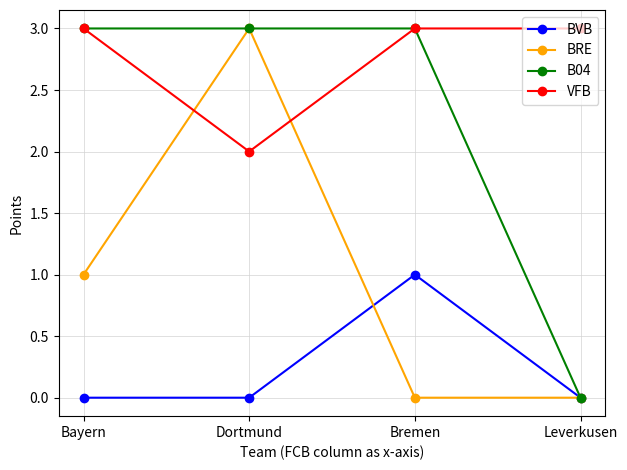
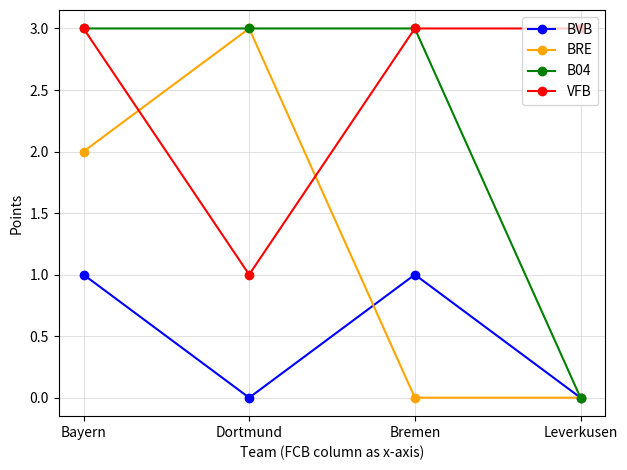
  {
    "BVB": {
-     "Bayern": 0,
+     "Bayern": 1,
      "Dortmund": 0,
      "Bremen": 1
    },
    "BRE": {
-     "Bayern": 1,
+     "Bayern": 2,
      "Bremen": 0
    },
    "VFB": {
-     "Dortmund": 2
+     "Dortmund": 1
    }
  }
